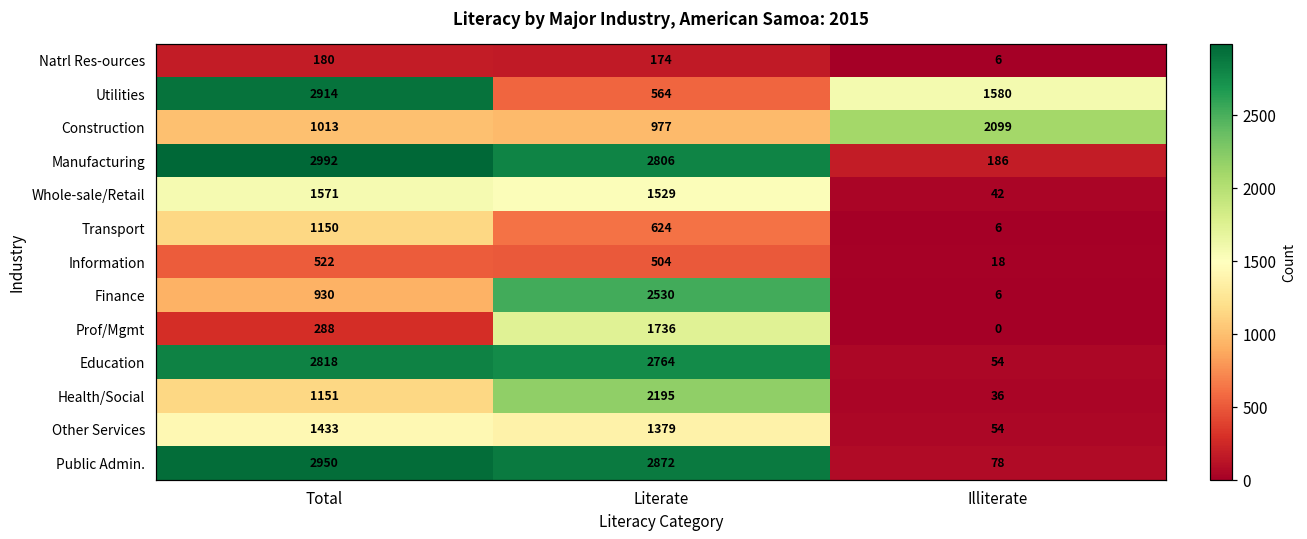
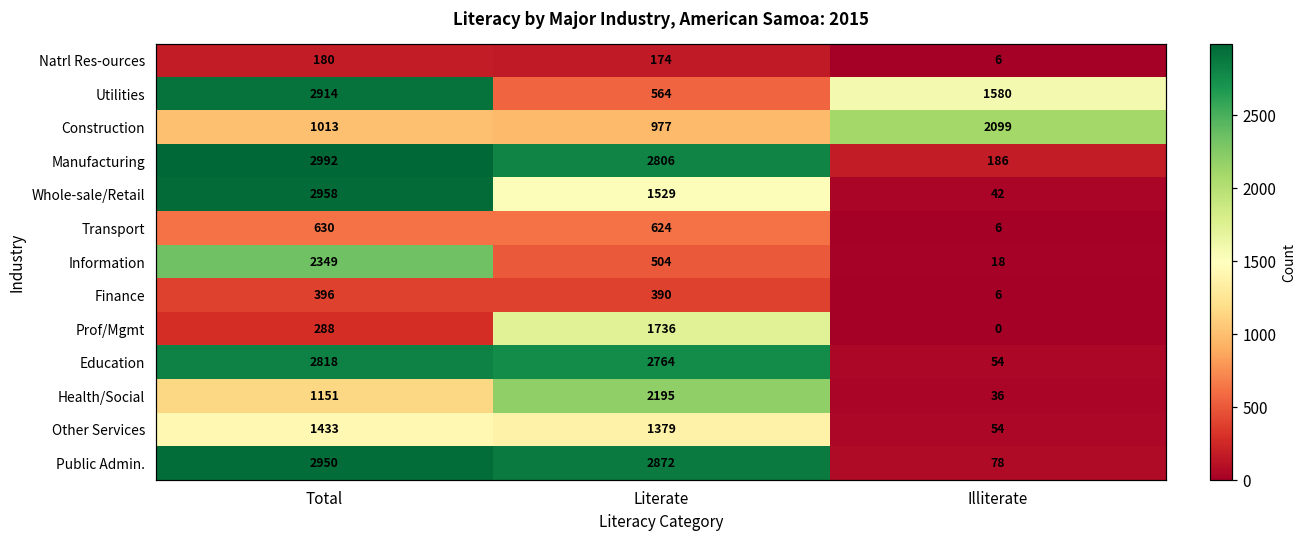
  {
    "Natrl Res-ources": {
      "Total": 180,
      "Literate": 174,
      "Illiterate": 6
    },
    "Utilities": {
      "Total": 2914,
      "Literate": 564,
      "Illiterate": 1580
    },
    "Construction": {
      "Total": 1013,
      "Literate": 977,
      "Illiterate": 2099
    },
    "Manufacturing": {
      "Total": 2992,
      "Literate": 2806,
      "Illiterate": 186
    },
    "Whole-sale/Retail": {
-     "Total": 1571,
+     "Total": 2958,
      "Literate": 1529,
      "Illiterate": 42
    },
    "Transport": {
-     "Total": 1150,
+     "Total": 630,
      "Literate": 624,
      "Illiterate": 6
    },
    "Information": {
-     "Total": 522,
+     "Total": 2349,
      "Literate": 504,
      "Illiterate": 18
    },
    "Finance": {
-     "Total": 930,
-     "Literate": 2530,
+     "Total": 396,
+     "Literate": 390,
      "Illiterate": 6
    },
    "Prof/Mgmt": {
      "Total": 288,
      "Literate": 1736,
      "Illiterate": 0
    },
    "Education": {
      "Total": 2818,
      "Literate": 2764,
      "Illiterate": 54
    },
    "Health/Social": {
      "Total": 1151,
      "Literate": 2195,
      "Illiterate": 36
    },
    "Other Services": {
      "Total": 1433,
      "Literate": 1379,
      "Illiterate": 54
    },
    "Public Admin.": {
      "Total": 2950,
      "Literate": 2872,
      "Illiterate": 78
    }
  }
